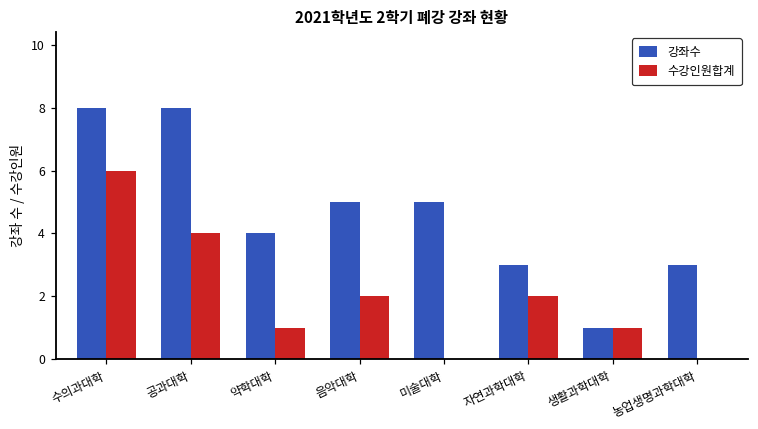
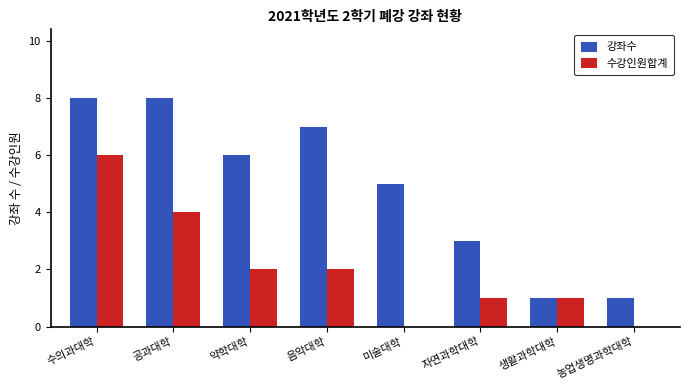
  {
    "강좌수": {
      "수의과대학": 8,
      "공과대학": 8,
-     "약학대학": 4,
-     "음악대학": 5,
+     "약학대학": 6,
+     "음악대학": 7,
      "미술대학": 5,
      "자연과학대학": 3,
      "생활과학대학": 1,
-     "농업생명과학대학": 3
+     "농업생명과학대학": 1
    },
    "수강인원합계": {
      "수의과대학": 6,
      "공과대학": 4,
-     "약학대학": 1,
+     "약학대학": 2,
      "음악대학": 2,
      "미술대학": 0,
-     "자연과학대학": 2,
+     "자연과학대학": 1,
      "생활과학대학": 1,
      "농업생명과학대학": 0
    }
  }
